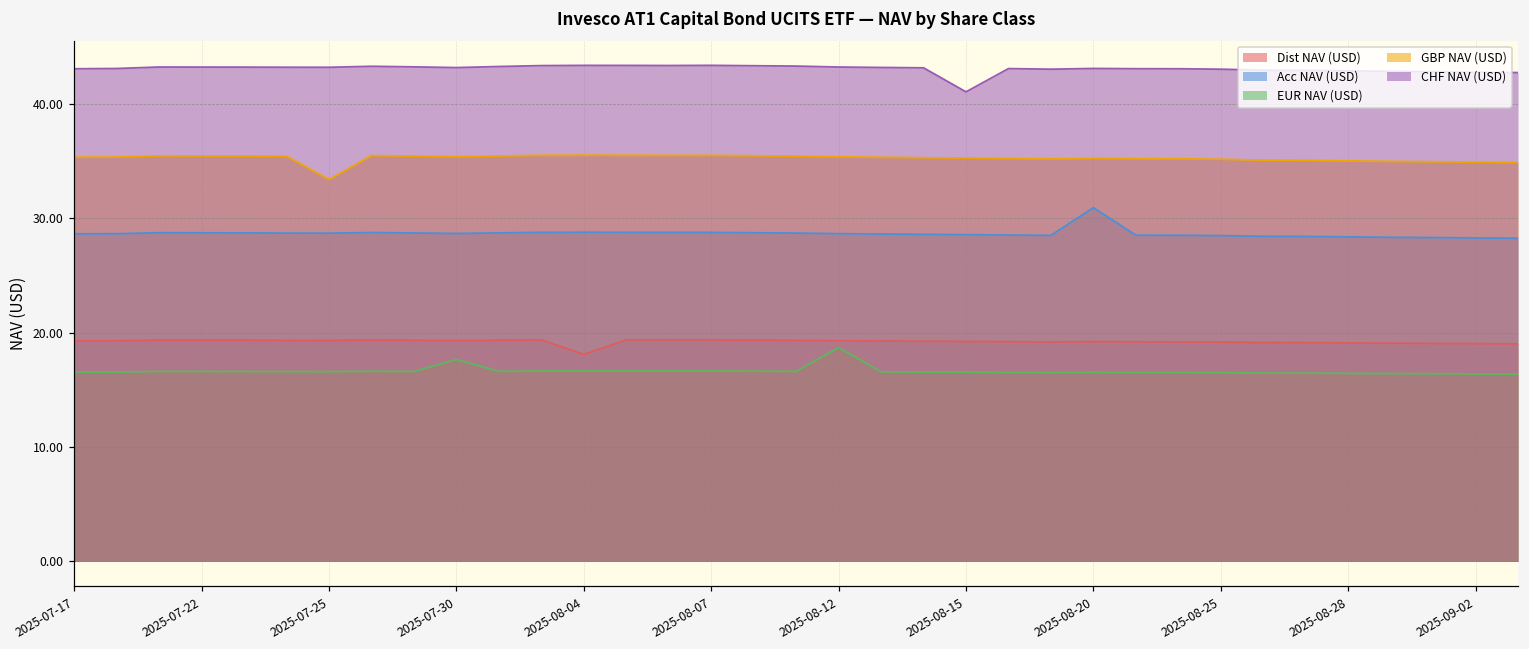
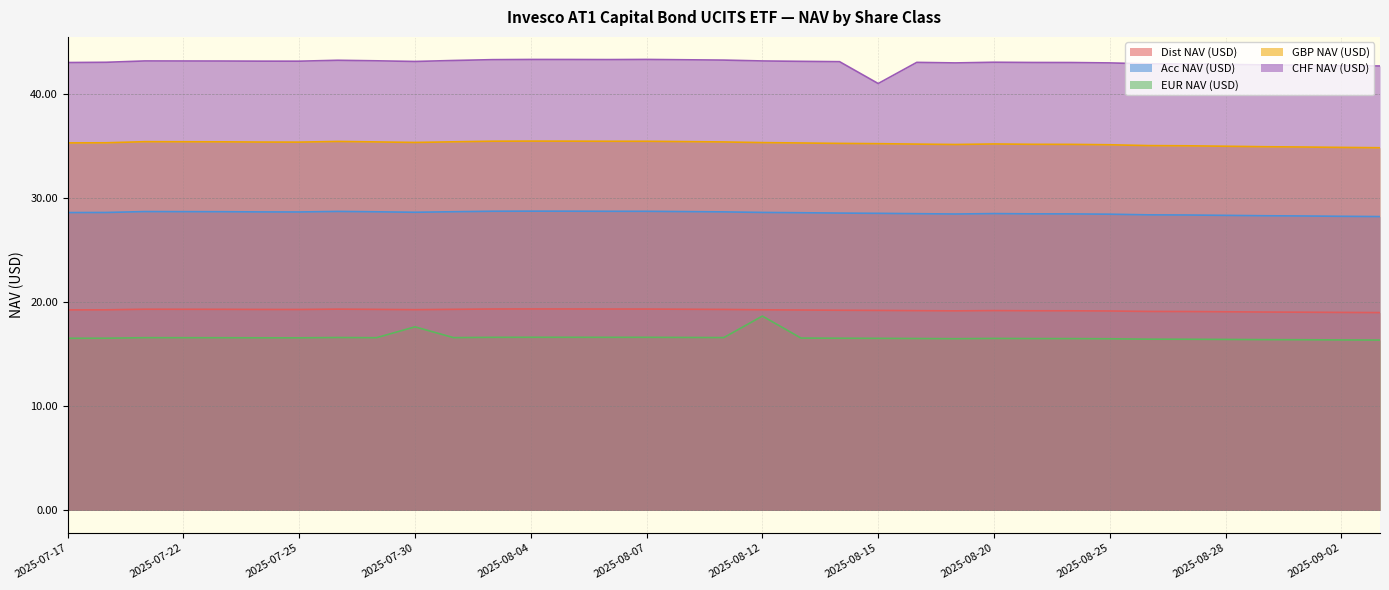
  {
    "Dist NAV (USD)": {
      "2025-07-17": 19.3,
      "2025-07-22": 19.3,
      "2025-07-25": 19.3,
      "2025-07-30": 19.3,
-     "2025-08-04": 18.1,
+     "2025-08-04": 19.4,
      "2025-08-07": 19.4,
      "2025-08-12": 19.3,
      "2025-08-15": 19.2,
      "2025-08-20": 19.2,
      "2025-08-25": 19.2,
      "2025-08-28": 19.1,
      "2025-09-02": 19.0
    },
    "Acc NAV (USD)": {
      "2025-07-17": 28.6,
      "2025-07-22": 28.7,
      "2025-07-25": 28.7,
      "2025-07-30": 28.7,
      "2025-08-04": 28.8,
      "2025-08-07": 28.8,
      "2025-08-12": 28.7,
      "2025-08-15": 28.6,
-     "2025-08-20": 30.9,
+     "2025-08-20": 28.5,
      "2025-08-25": 28.5,
      "2025-08-28": 28.4,
      "2025-09-02": 28.3
    },
    "EUR NAV (USD)": {
      "2025-07-17": 16.6,
      "2025-07-22": 16.6,
      "2025-07-25": 16.6,
      "2025-07-30": 17.7,
      "2025-08-04": 16.6,
      "2025-08-07": 16.6,
      "2025-08-12": 18.7,
      "2025-08-15": 16.5,
      "2025-08-20": 16.5,
      "2025-08-25": 16.5,
      "2025-08-28": 16.4,
      "2025-09-02": 16.4
    },
    "GBP NAV (USD)": {
      "2025-07-17": 35.3,
      "2025-07-22": 35.4,
-     "2025-07-25": 33.4,
+     "2025-07-25": 35.4,
      "2025-07-30": 35.4,
      "2025-08-04": 35.5,
      "2025-08-07": 35.5,
      "2025-08-12": 35.4,
      "2025-08-15": 35.3,
      "2025-08-20": 35.2,
      "2025-08-25": 35.2,
      "2025-08-28": 35.0,
      "2025-09-02": 34.9
    },
    "CHF NAV (USD)": {
      "2025-07-17": 43.1,
      "2025-07-22": 43.2,
      "2025-07-25": 43.2,
      "2025-07-30": 43.2,
      "2025-08-04": 43.4,
      "2025-08-07": 43.4,
      "2025-08-12": 43.2,
      "2025-08-15": 41.0,
      "2025-08-20": 43.1,
      "2025-08-25": 43.0
    }
  }
